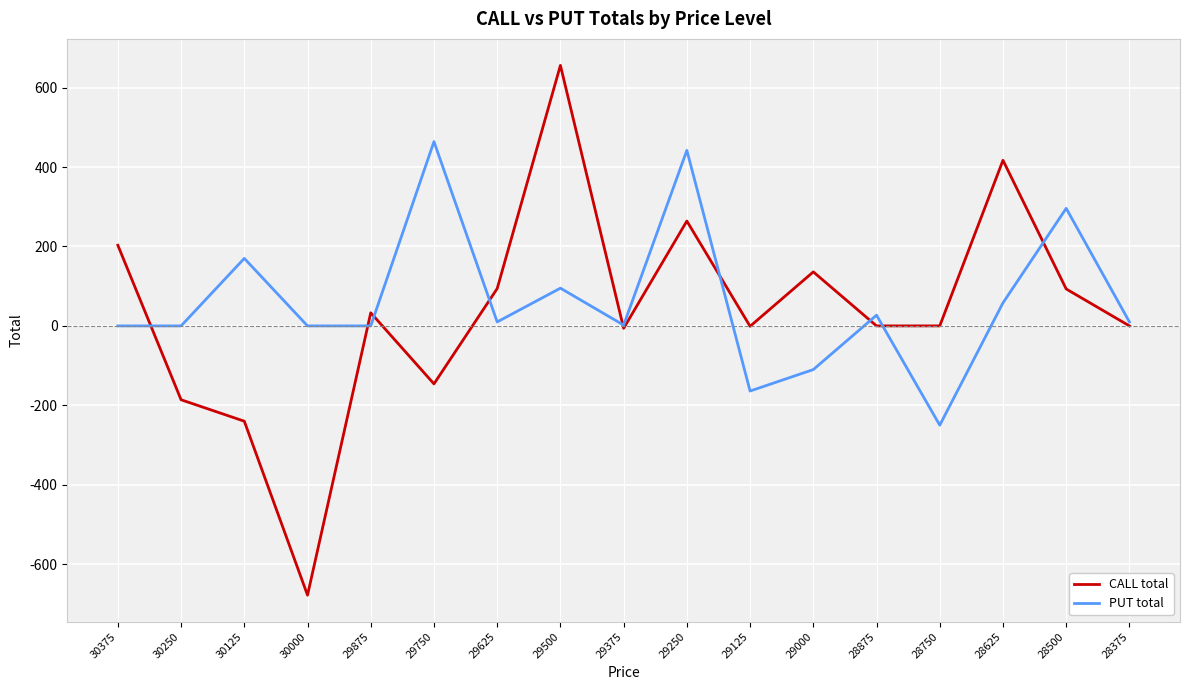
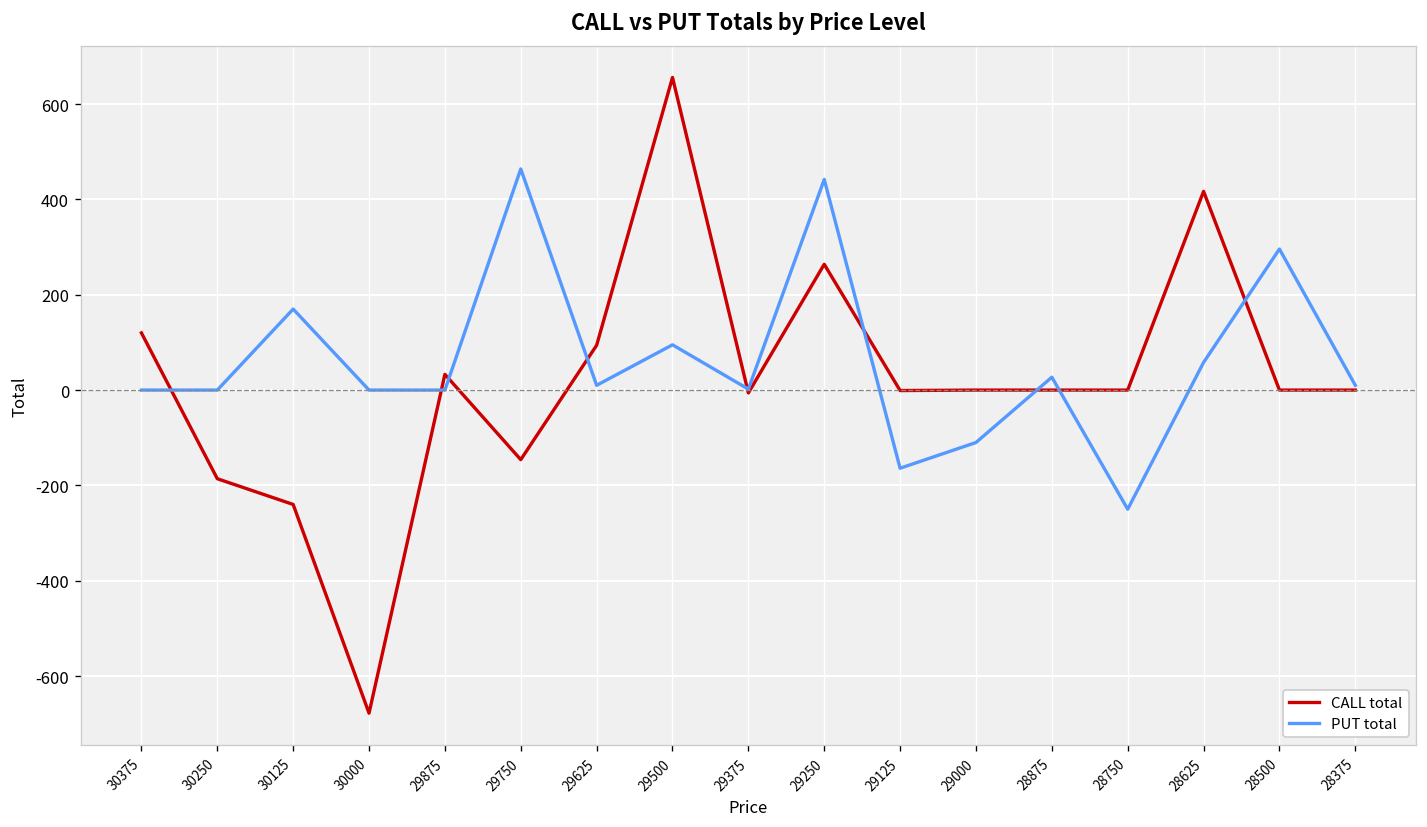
  {
    "CALL total": {
-     "30375": 200,
+     "30375": 120,
      "30250": -190,
      "30125": -240,
      "30000": -680,
      "29875": 30,
      "29750": -150,
      "29625": 90,
      "29500": 660,
      "29375": -10,
      "29250": 260,
      "29125": 0,
-     "29000": 140,
+     "29000": 0,
      "28875": 0,
      "28750": 0,
      "28625": 420,
-     "28500": 90,
+     "28500": 0,
      "28375": 0
    },
    "PUT total": {
      "30375": 0,
      "30250": 0,
      "30125": 170,
      "30000": 0,
      "29875": 0,
      "29750": 460,
      "29625": 10,
      "29500": 100,
      "29375": 0,
      "29250": 440,
      "29125": -160,
      "29000": -110,
      "28875": 30,
      "28750": -250,
      "28625": 60,
      "28500": 300,
      "28375": 10
    }
  }
